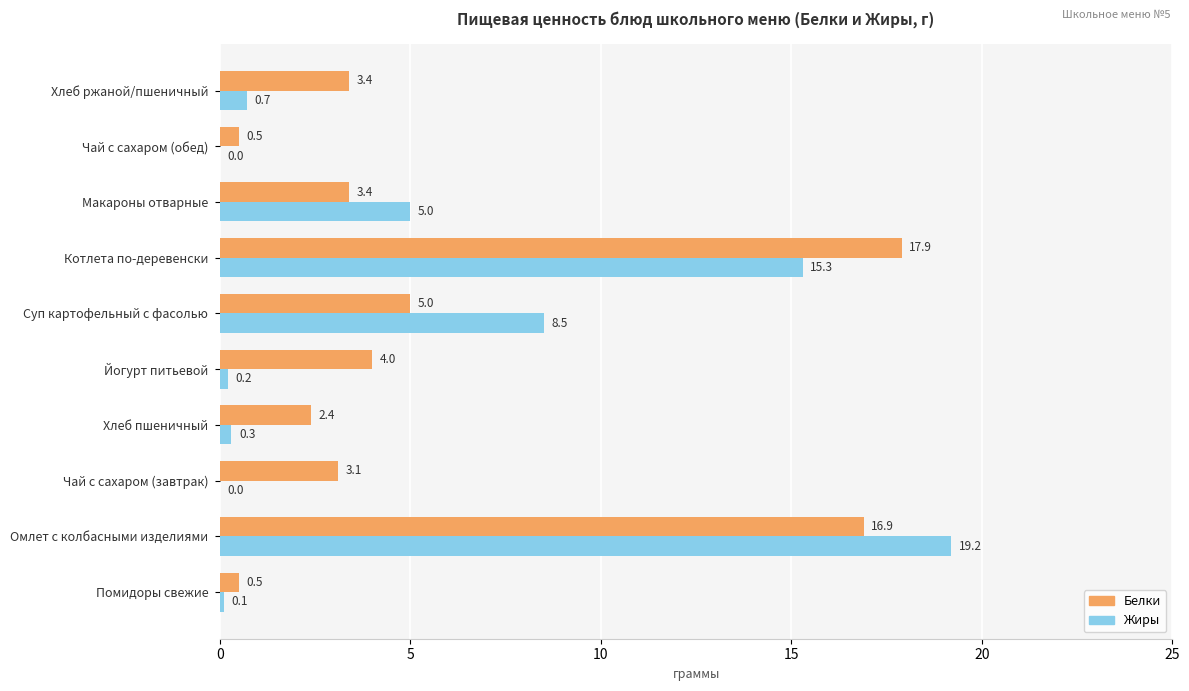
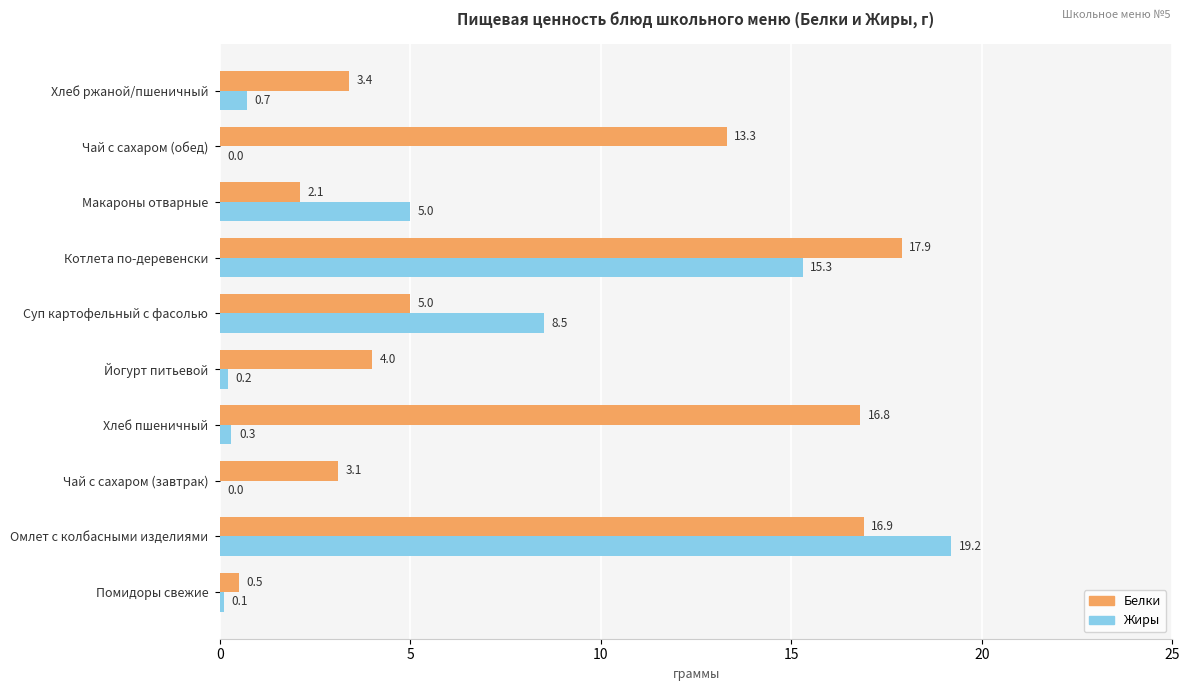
  {
    "Белки": {
      "Хлеб ржаной/пшеничный": 3.4,
-     "Чай с сахаром (обед)": 0.5,
-     "Макароны отварные": 3.4,
+     "Чай с сахаром (обед)": 13.3,
+     "Макароны отварные": 2.1,
      "Котлета по-деревенски": 17.9,
      "Суп картофельный с фасолью": 5.0,
      "Йогурт питьевой": 4.0,
-     "Хлеб пшеничный": 2.4,
+     "Хлеб пшеничный": 16.8,
      "Чай с сахаром (завтрак)": 3.1,
      "Омлет с колбасными изделиями": 16.9,
      "Помидоры свежие": 0.5
    },
    "Жиры": {
      "Хлеб ржаной/пшеничный": 0.7,
      "Чай с сахаром (обед)": 0.0,
      "Макароны отварные": 5.0,
      "Котлета по-деревенски": 15.3,
      "Суп картофельный с фасолью": 8.5,
      "Йогурт питьевой": 0.2,
      "Хлеб пшеничный": 0.3,
      "Чай с сахаром (завтрак)": 0.0,
      "Омлет с колбасными изделиями": 19.2,
      "Помидоры свежие": 0.1
    }
  }
